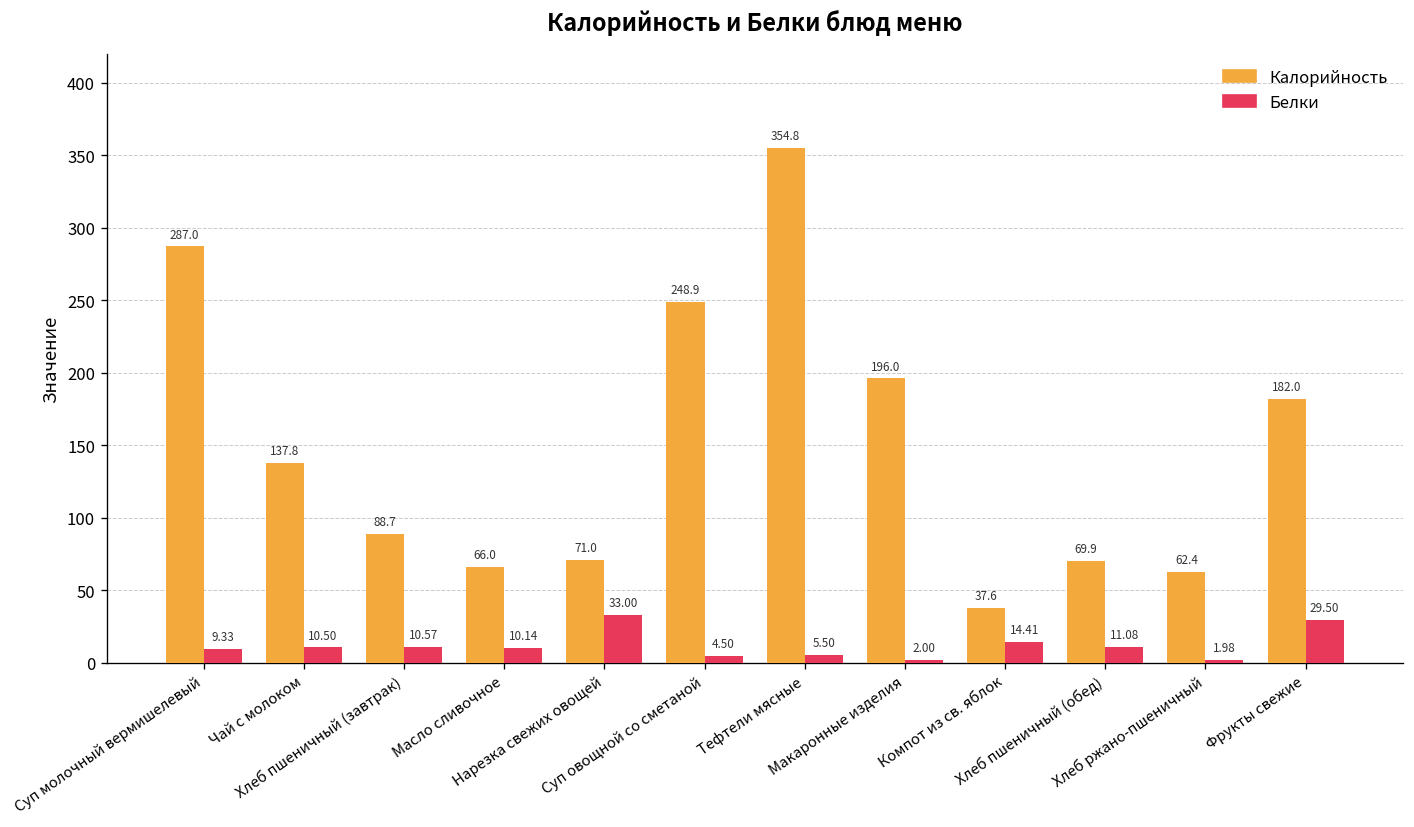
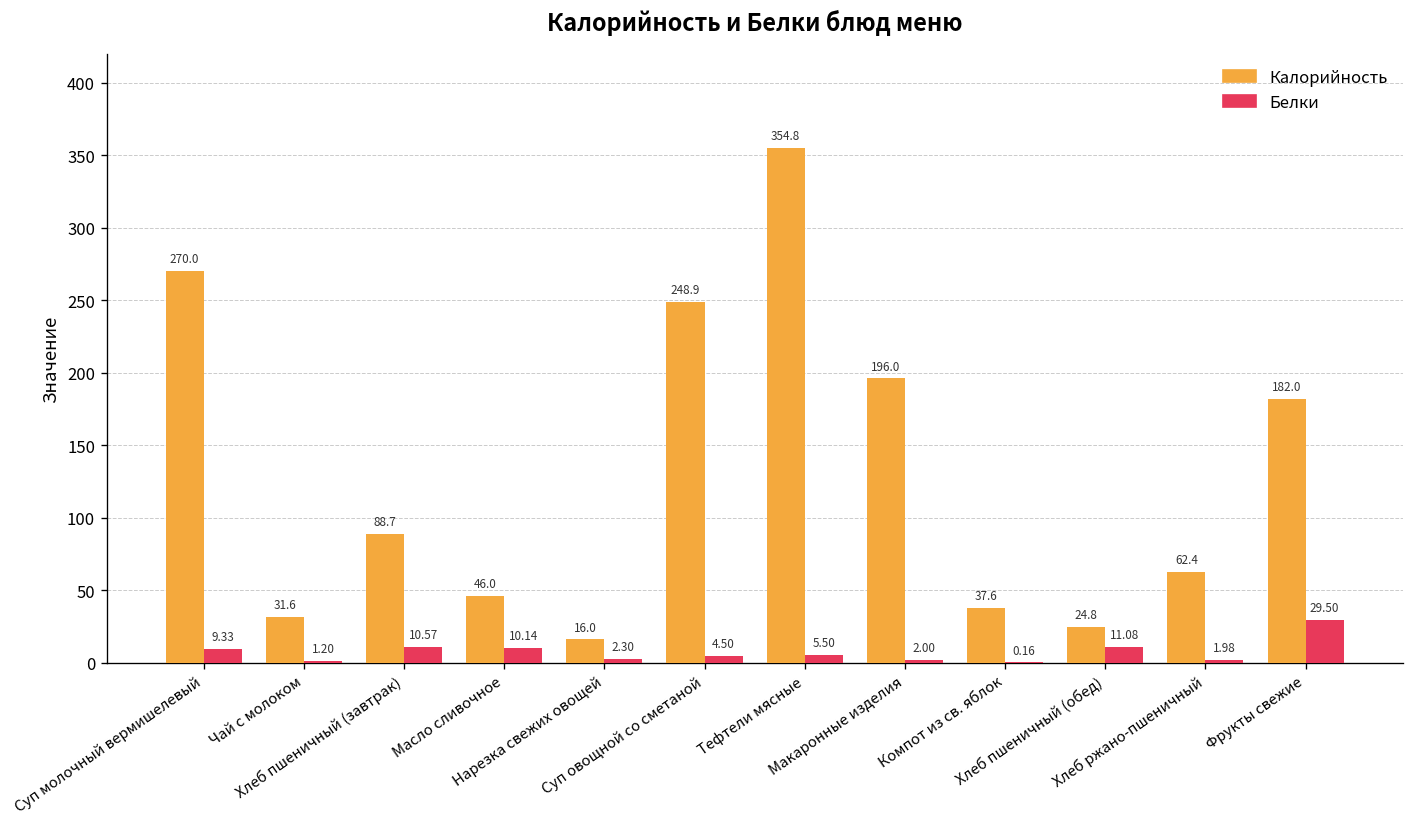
  {
    "Калорийность": {
-     "Суп молочный вермишелевый": 287.0,
-     "Чай с молоком": 137.8,
+     "Суп молочный вермишелевый": 270.0,
+     "Чай с молоком": 31.6,
      "Хлеб пшеничный (завтрак)": 88.7,
-     "Масло сливочное": 66.0,
-     "Нарезка свежих овощей": 71.0,
+     "Масло сливочное": 46.0,
+     "Нарезка свежих овощей": 16.0,
      "Суп овощной со сметаной": 248.9,
      "Тефтели мясные": 354.8,
      "Макаронные изделия": 196.0,
      "Компот из св. яблок": 37.6,
-     "Хлеб пшеничный (обед)": 69.9,
+     "Хлеб пшеничный (обед)": 24.8,
      "Хлеб ржано-пшеничный": 62.4,
      "Фрукты свежие": 182.0
    },
    "Белки": {
      "Суп молочный вермишелевый": 9.33,
-     "Чай с молоком": 10.50,
+     "Чай с молоком": 1.20,
      "Хлеб пшеничный (завтрак)": 10.57,
      "Масло сливочное": 10.14,
-     "Нарезка свежих овощей": 33.00,
+     "Нарезка свежих овощей": 2.30,
      "Суп овощной со сметаной": 4.50,
      "Тефтели мясные": 5.50,
      "Макаронные изделия": 2.00,
-     "Компот из св. яблок": 14.41,
+     "Компот из св. яблок": 0.16,
      "Хлеб пшеничный (обед)": 11.08,
      "Хлеб ржано-пшеничный": 1.98,
      "Фрукты свежие": 29.50
    }
  }
